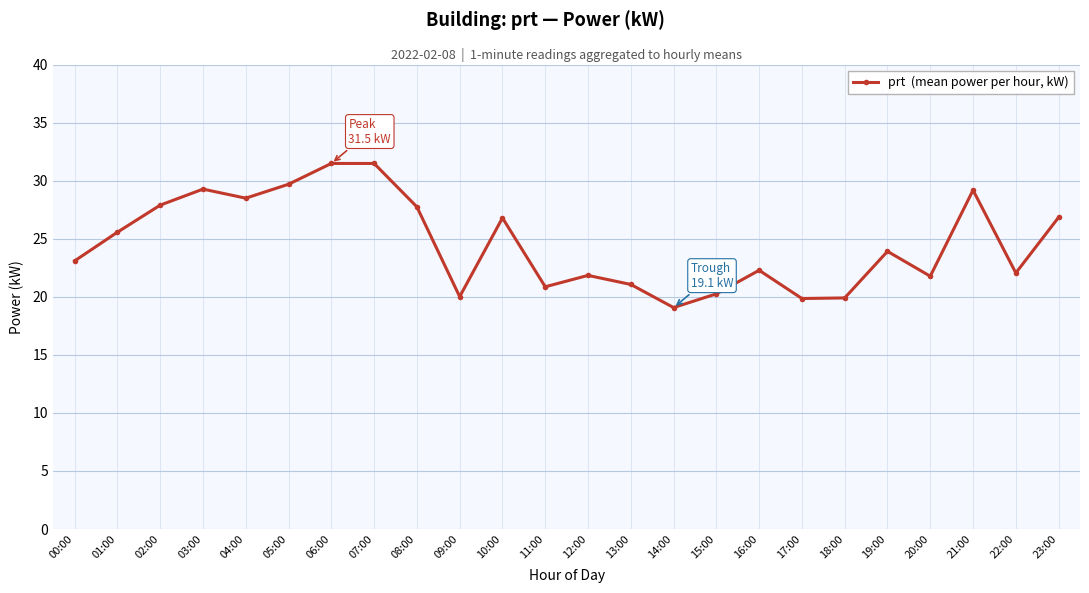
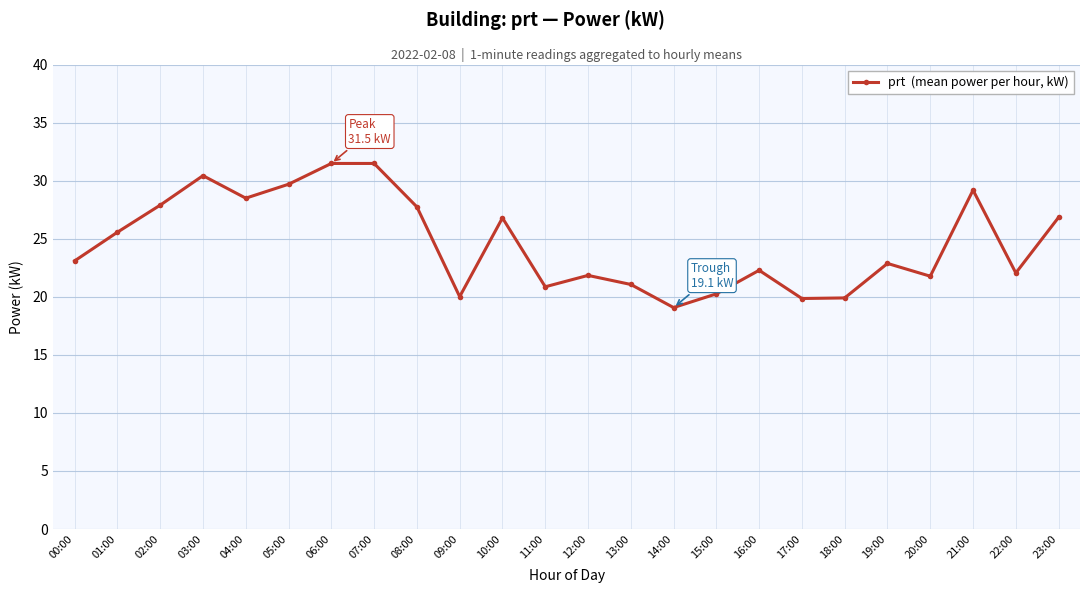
  {
    "00:00": 23.1,
    "01:00": 25.6,
    "02:00": 27.9,
-   "03:00": 29.3,
+   "03:00": 30.4,
    "04:00": 28.5,
    "05:00": 29.7,
    "06:00": 31.5,
    "08:00": 27.7,
    "09:00": 20.0,
    "10:00": 26.8,
    "11:00": 20.9,
    "12:00": 21.8,
    "13:00": 21.1,
    "16:00": 22.3,
    "17:00": 19.9,
    "18:00": 19.9,
-   "19:00": 23.9,
+   "19:00": 22.9,
    "20:00": 21.8,
    "21:00": 29.2,
    "22:00": 22.1,
    "23:00": 26.8
  }
